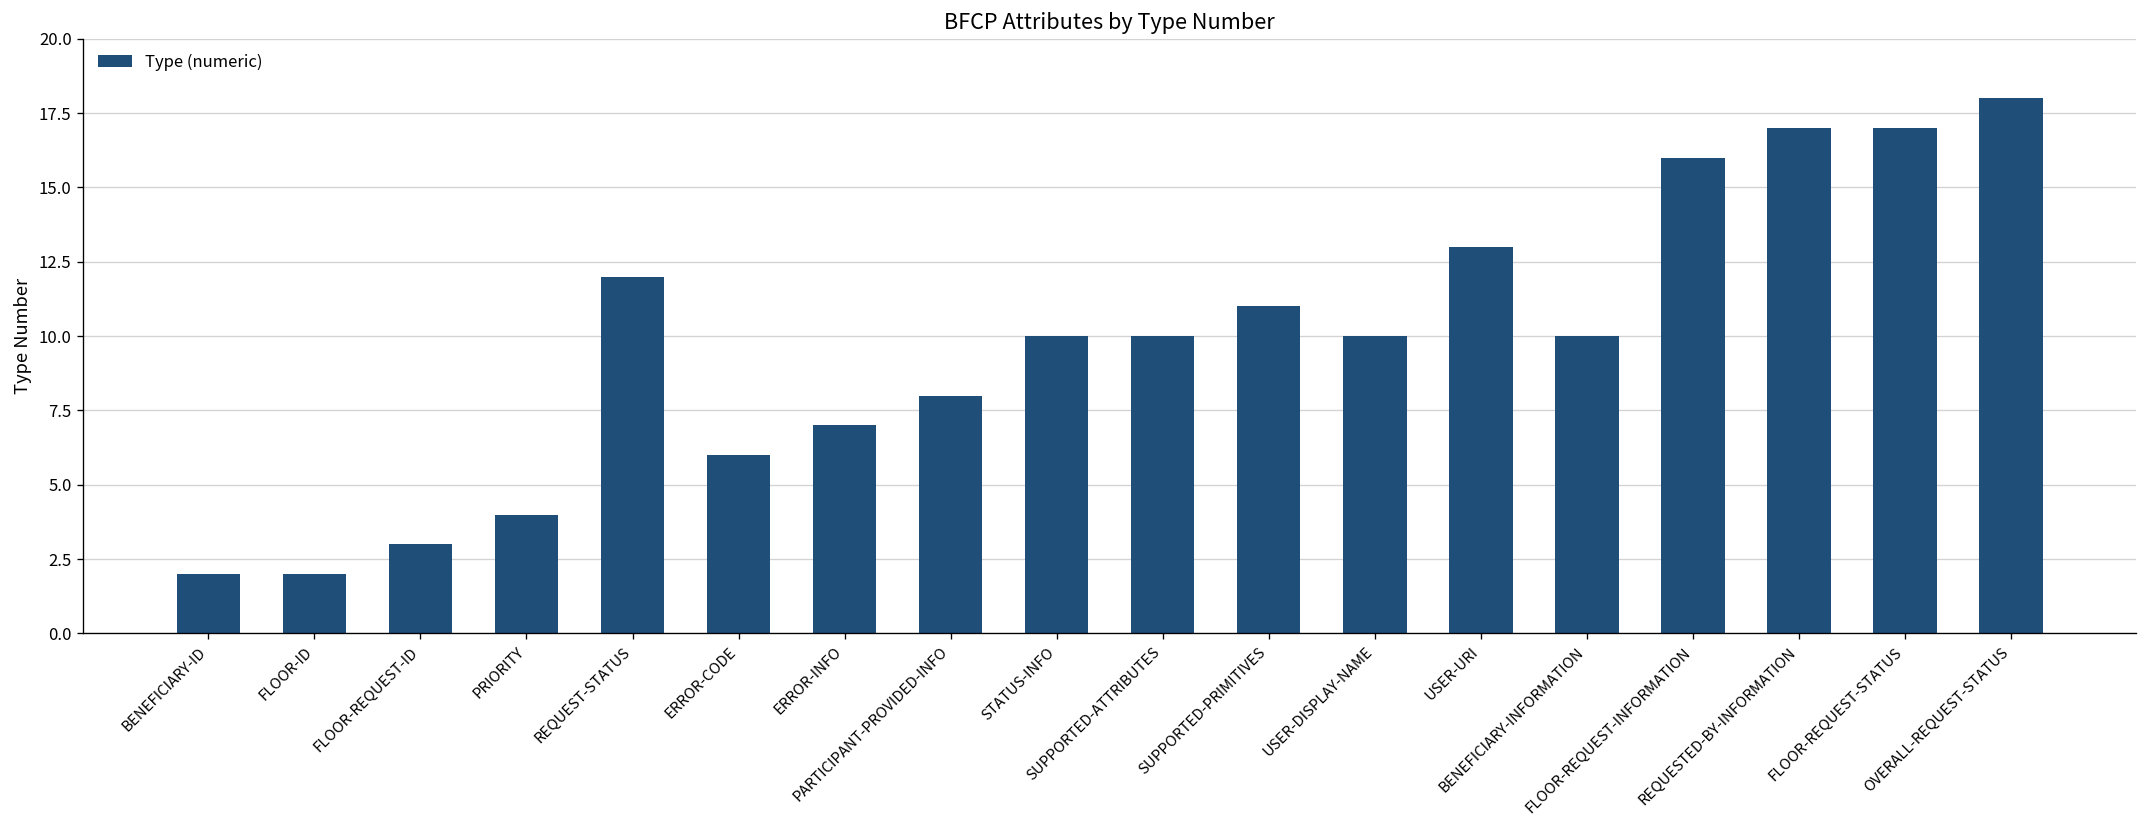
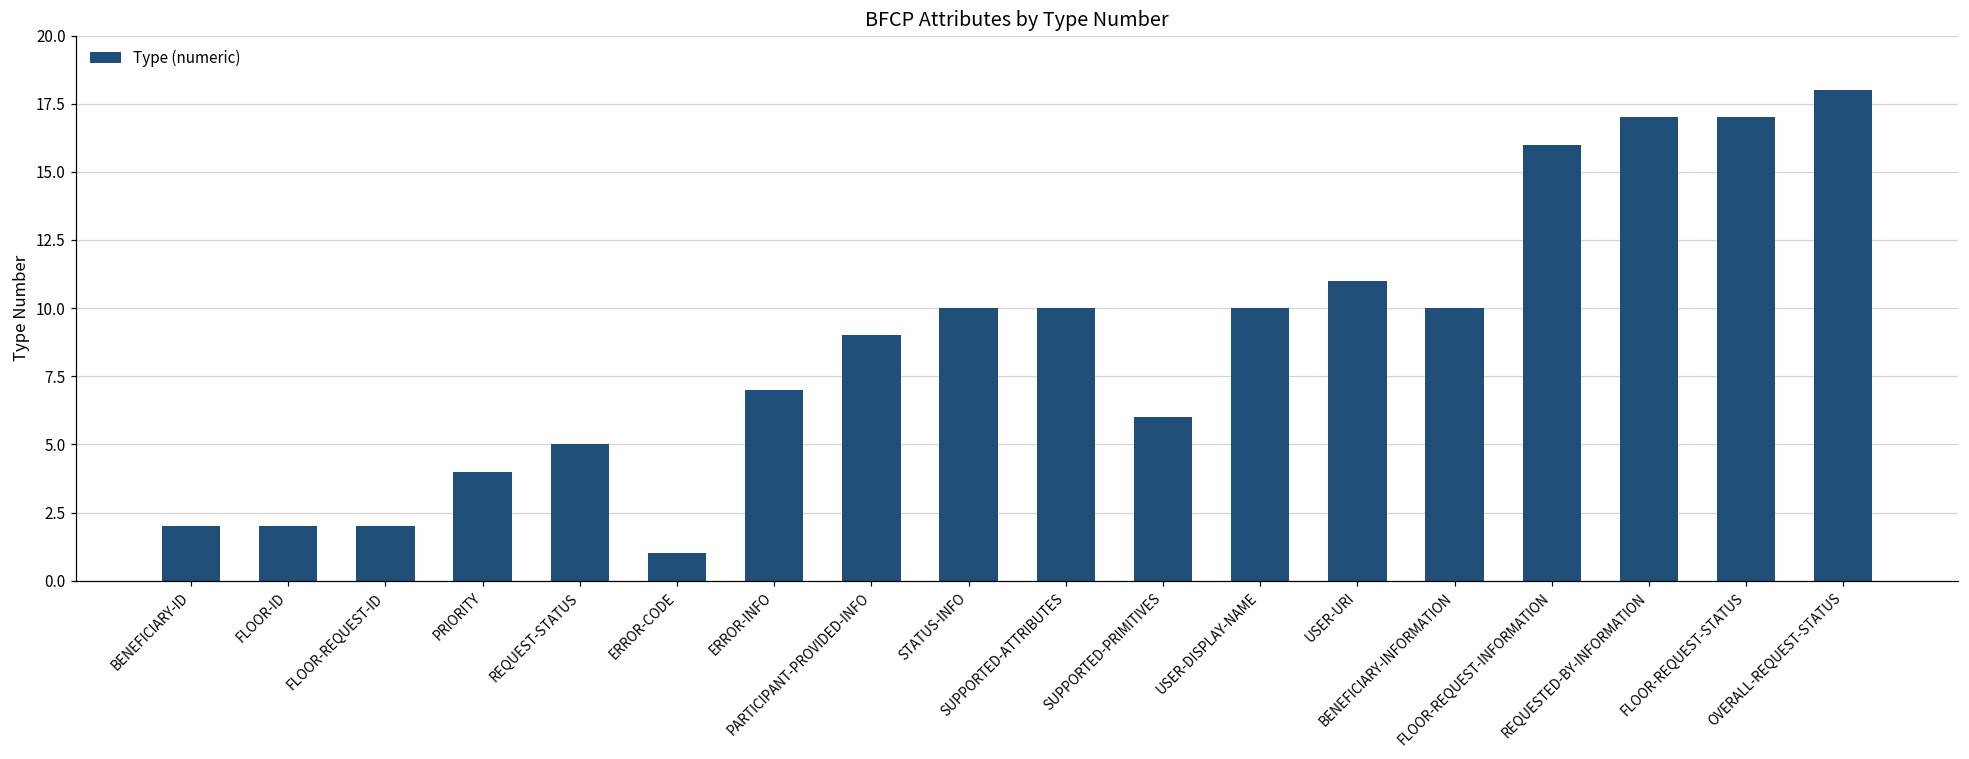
  {
    "BENEFICIARY-ID": 2,
    "FLOOR-ID": 2,
-   "FLOOR-REQUEST-ID": 3,
+   "FLOOR-REQUEST-ID": 2,
    "PRIORITY": 4,
-   "REQUEST-STATUS": 12,
-   "ERROR-CODE": 6,
+   "REQUEST-STATUS": 5,
+   "ERROR-CODE": 1,
    "ERROR-INFO": 7,
-   "PARTICIPANT-PROVIDED-INFO": 8,
+   "PARTICIPANT-PROVIDED-INFO": 9,
    "STATUS-INFO": 10,
    "SUPPORTED-ATTRIBUTES": 10,
-   "SUPPORTED-PRIMITIVES": 11,
+   "SUPPORTED-PRIMITIVES": 6,
    "USER-DISPLAY-NAME": 10,
-   "USER-URI": 13,
+   "USER-URI": 11,
    "BENEFICIARY-INFORMATION": 10,
    "FLOOR-REQUEST-INFORMATION": 16,
    "REQUESTED-BY-INFORMATION": 17,
    "FLOOR-REQUEST-STATUS": 17,
    "OVERALL-REQUEST-STATUS": 18
  }
